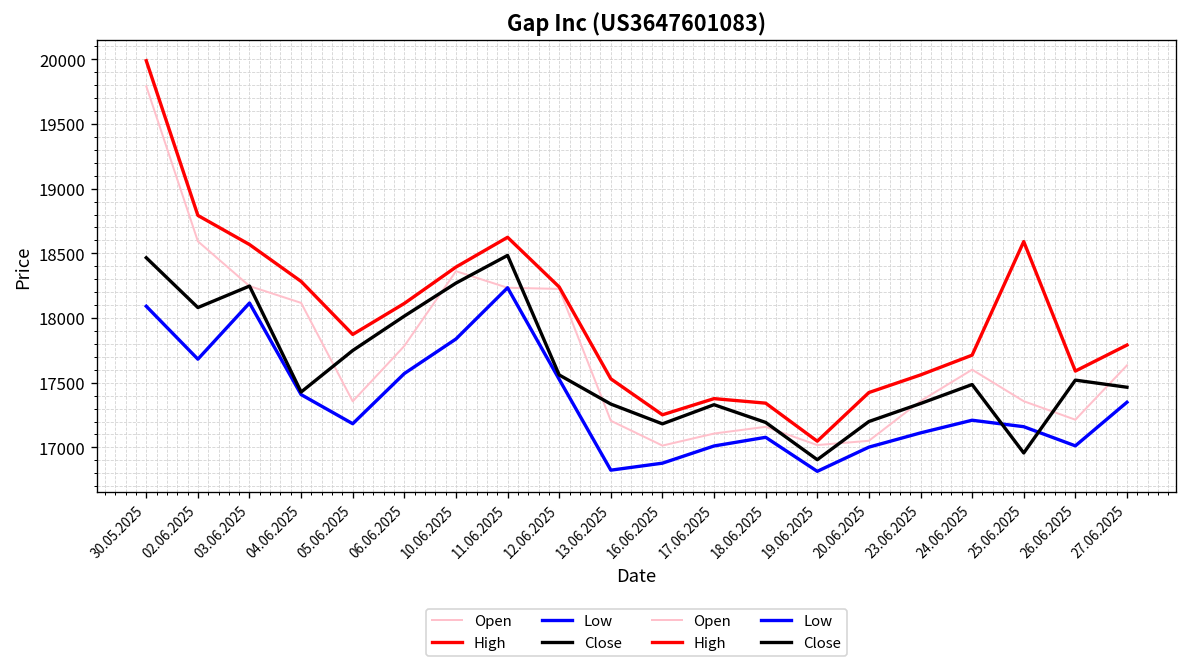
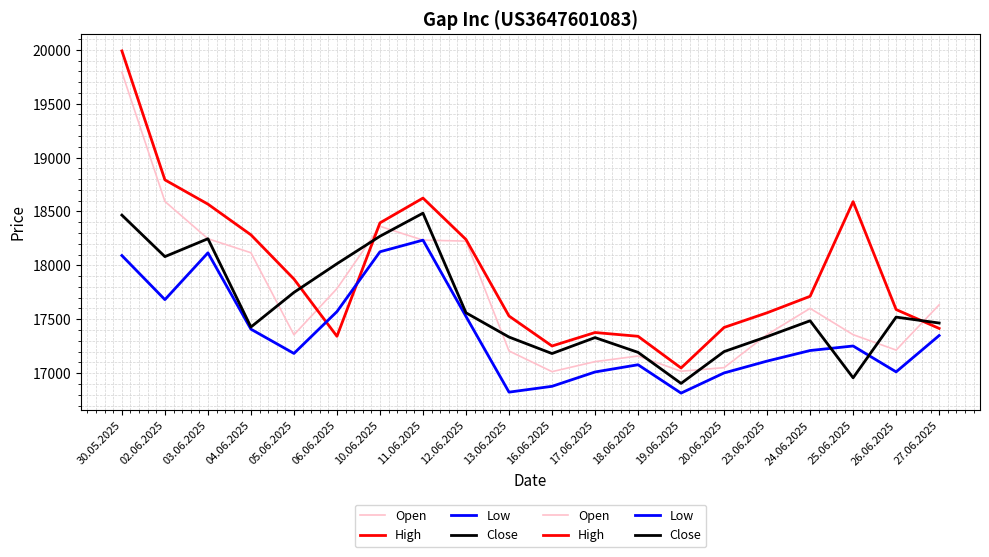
  {
    "Open": {
      "30.05.2025": 19790,
      "02.06.2025": 18590,
      "04.06.2025": 18120,
      "05.06.2025": 17360,
      "06.06.2025": 17780,
      "10.06.2025": 18360,
      "13.06.2025": 17210,
      "16.06.2025": 17010,
      "17.06.2025": 17110,
      "18.06.2025": 17160,
      "19.06.2025": 17020,
      "20.06.2025": 17050,
      "24.06.2025": 17600,
      "25.06.2025": 17360,
      "26.06.2025": 17210,
      "27.06.2025": 17630
    },
    "High": {
      "30.05.2025": 19990,
      "02.06.2025": 18790,
      "03.06.2025": 18570,
      "04.06.2025": 18280,
      "05.06.2025": 17870,
-     "06.06.2025": 18110,
+     "06.06.2025": 17340,
      "10.06.2025": 18390,
      "11.06.2025": 18620,
      "13.06.2025": 17530,
      "16.06.2025": 17250,
      "17.06.2025": 17380,
      "18.06.2025": 17340,
      "19.06.2025": 17050,
      "20.06.2025": 17420,
      "23.06.2025": 17560,
      "24.06.2025": 17710,
      "25.06.2025": 18590,
      "26.06.2025": 17590,
-     "27.06.2025": 17790
+     "27.06.2025": 17420
    },
    "Low": {
      "30.05.2025": 18090,
      "02.06.2025": 17680,
      "03.06.2025": 18120,
      "05.06.2025": 17180,
      "06.06.2025": 17570,
-     "10.06.2025": 17840,
+     "10.06.2025": 18130,
      "12.06.2025": 17530,
      "13.06.2025": 16820,
      "16.06.2025": 16880,
      "17.06.2025": 17010,
      "18.06.2025": 17080,
      "19.06.2025": 16820,
      "20.06.2025": 17000,
      "23.06.2025": 17110,
      "24.06.2025": 17210,
-     "25.06.2025": 17160,
+     "25.06.2025": 17250,
      "26.06.2025": 17010,
      "27.06.2025": 17350
    },
    "Close": {
      "30.05.2025": 18470,
      "02.06.2025": 18080,
      "05.06.2025": 17750,
      "06.06.2025": 18020,
      "10.06.2025": 18270,
      "11.06.2025": 18480,
      "12.06.2025": 17560,
      "13.06.2025": 17340,
      "16.06.2025": 17180,
      "17.06.2025": 17330,
      "18.06.2025": 17190,
      "19.06.2025": 16910,
      "20.06.2025": 17200,
      "24.06.2025": 17490,
      "25.06.2025": 16960,
      "26.06.2025": 17520,
      "27.06.2025": 17470
    }
  }
